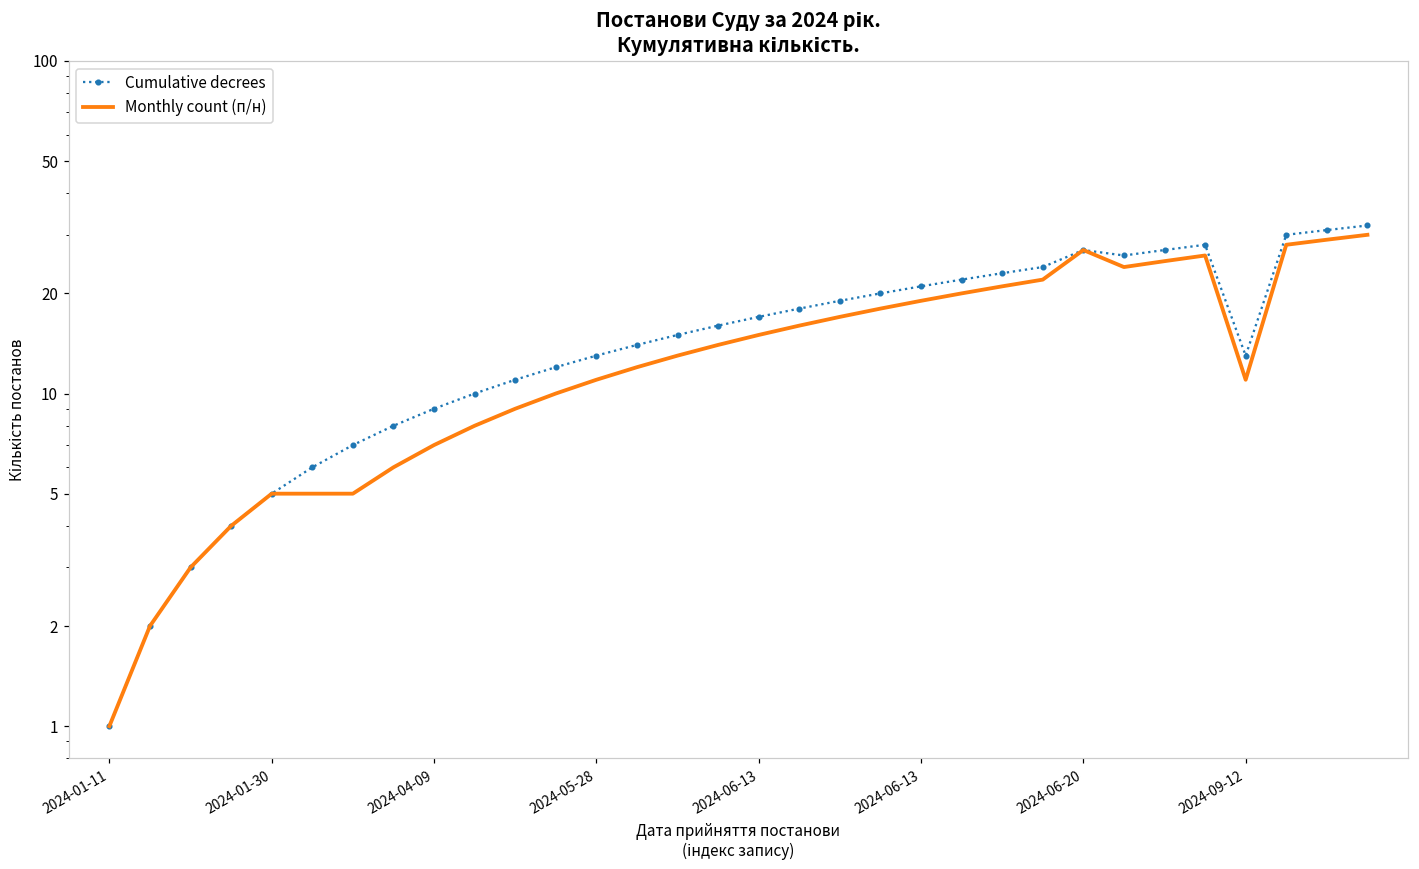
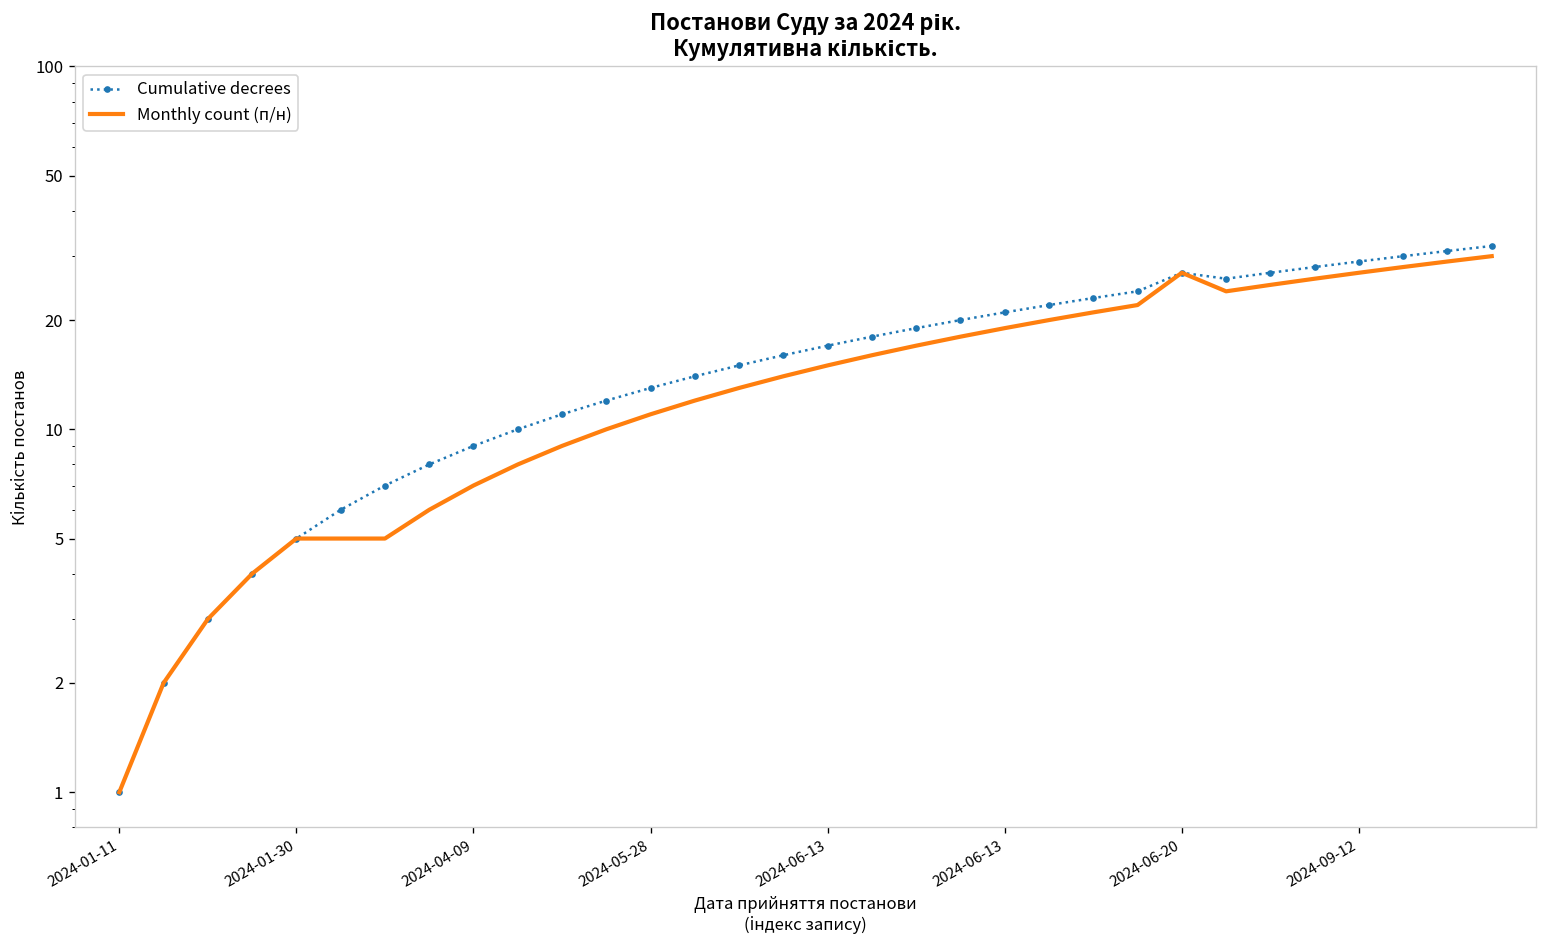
  {
    "Cumulative decrees": {
-     "2024-09-12": 13
+     "2024-09-12": 29
    },
    "Monthly count (п/н)": {
-     "2024-09-12": 11
+     "2024-09-12": 27
    }
  }
